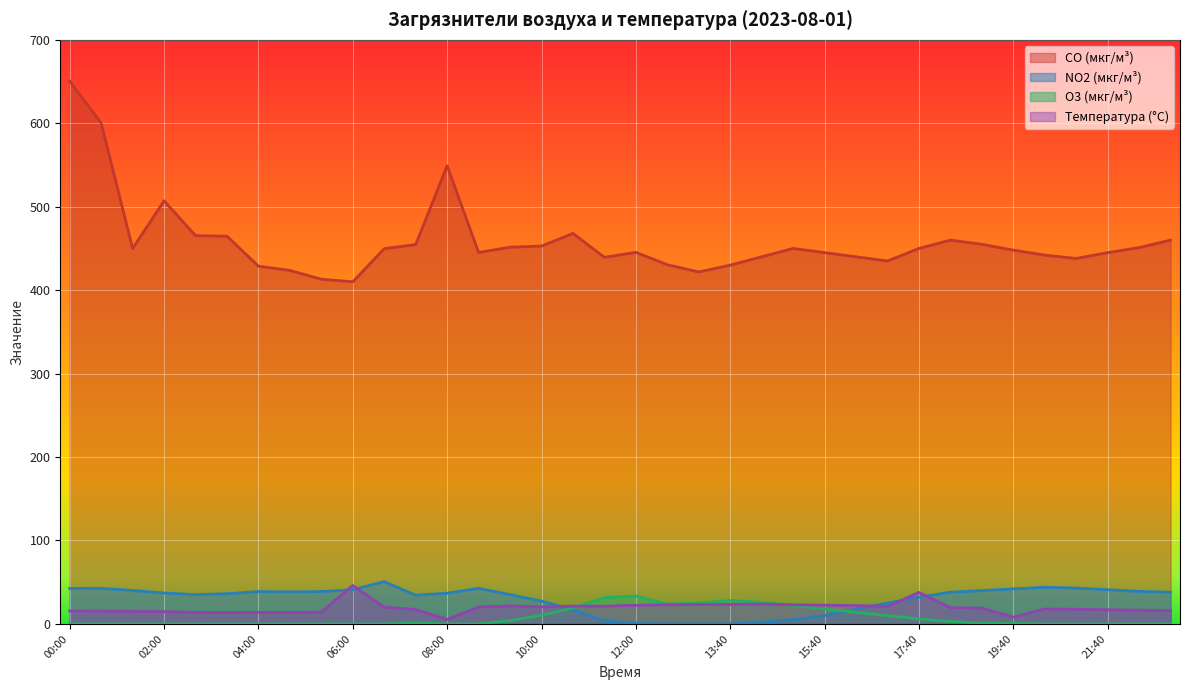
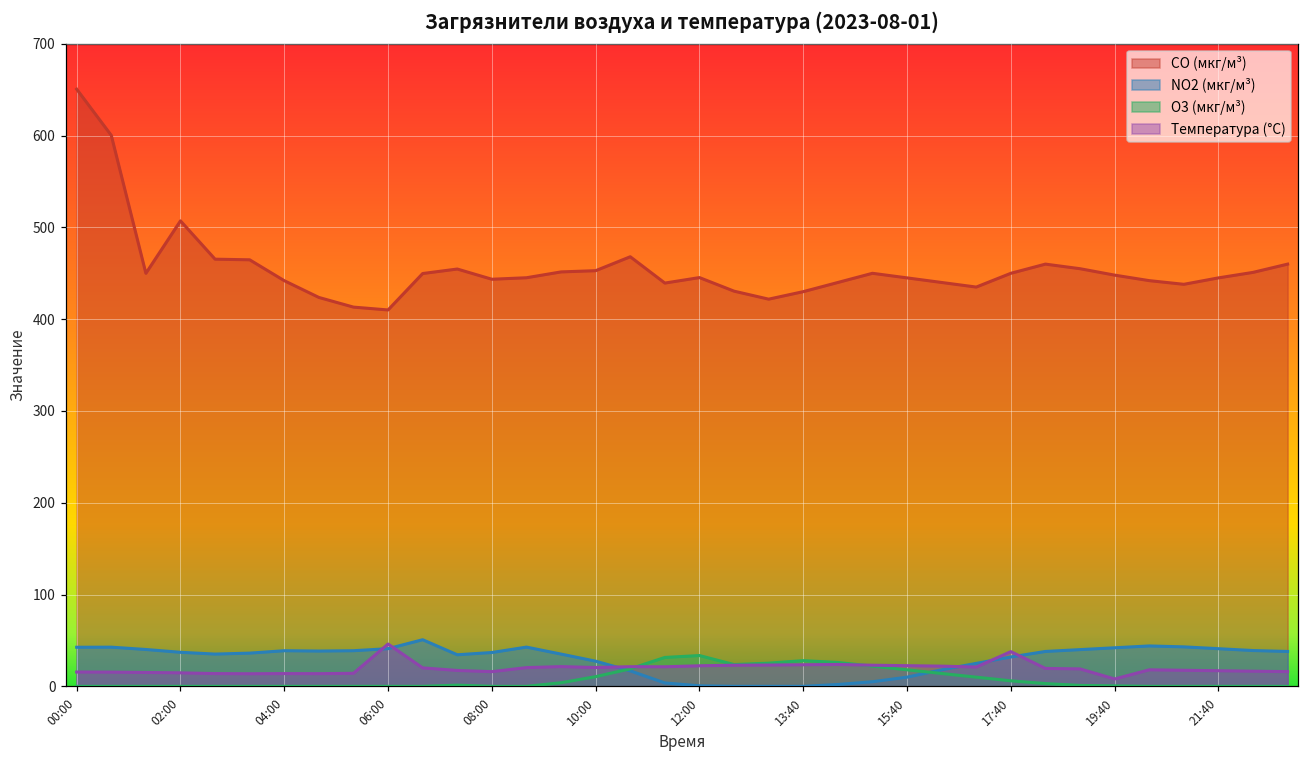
  {
    "CO (мкг/м³)": {
      "00:00": 650,
      "02:00": 510,
-     "04:00": 430,
+     "04:00": 440,
      "06:00": 410,
-     "08:00": 550,
+     "08:00": 440,
      "10:00": 450,
      "12:00": 450,
      "13:40": 430,
      "15:40": 450,
      "17:40": 450,
      "19:40": 450,
      "21:40": 450
    },
    "NO2 (мкг/м³)": {
      "00:00": 40,
      "02:00": 40,
      "04:00": 40,
      "06:00": 40,
      "08:00": 40,
      "10:00": 30,
      "12:00": 0,
      "13:40": 0,
      "15:40": 10,
      "17:40": 30,
      "19:40": 40,
      "21:40": 40
    },
    "O3 (мкг/м³)": {
      "00:00": 0,
      "02:00": 0,
      "04:00": 0,
      "06:00": 0,
      "08:00": 0,
      "10:00": 10,
      "12:00": 30,
      "13:40": 30,
      "15:40": 20,
      "17:40": 10,
      "19:40": 0,
      "21:40": 0
    },
    "Температура (°C)": {
      "00:00": 20,
      "02:00": 10,
      "04:00": 10,
      "06:00": 50,
-     "08:00": 10,
+     "08:00": 20,
      "10:00": 20,
      "12:00": 20,
      "13:40": 20,
      "15:40": 20,
      "17:40": 40,
      "19:40": 10,
      "21:40": 20
    }
  }
